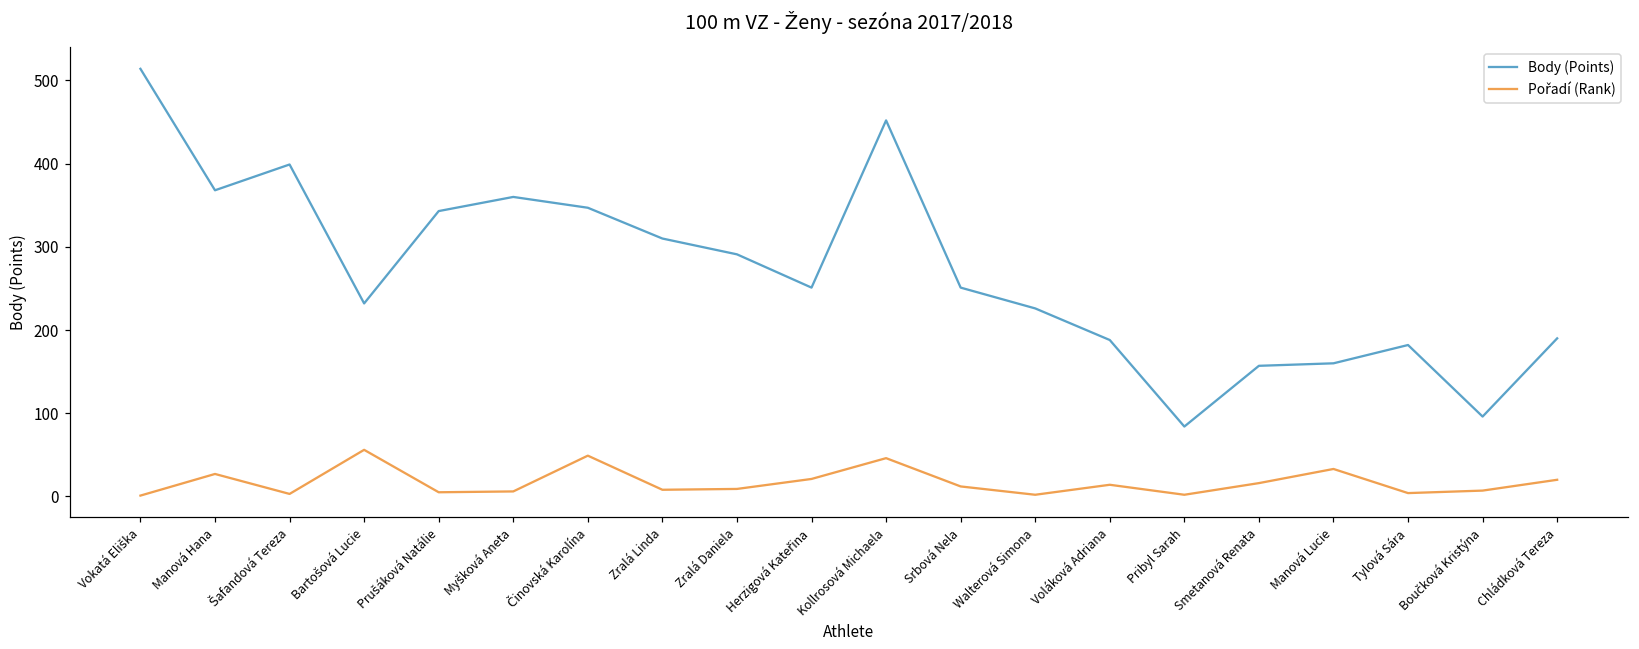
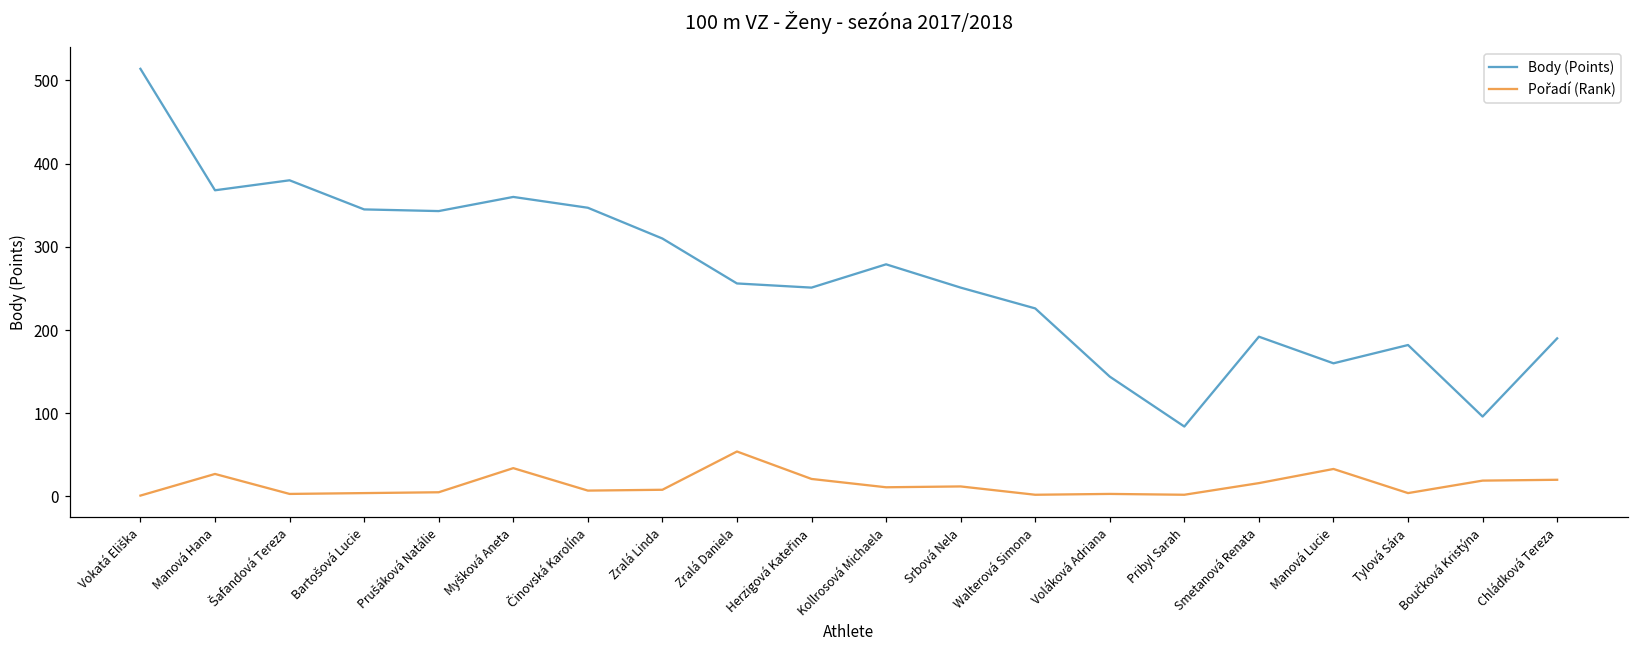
  {
    "Body (Points)": {
      "Vokatá Eliška": 510,
      "Manová Hana": 370,
-     "Šafandová Tereza": 400,
-     "Bartošová Lucie": 230,
+     "Šafandová Tereza": 380,
+     "Bartošová Lucie": 350,
      "Prušáková Natálie": 340,
      "Myšková Aneta": 360,
      "Činovská Karolína": 350,
      "Zralá Linda": 310,
-     "Zralá Daniela": 290,
+     "Zralá Daniela": 260,
      "Herzigová Kateřina": 250,
-     "Kollrosová Michaela": 450,
+     "Kollrosová Michaela": 280,
      "Srbová Nela": 250,
      "Walterová Simona": 230,
-     "Voláková Adriana": 190,
+     "Voláková Adriana": 140,
      "Pribyl Sarah": 80,
-     "Smetanová Renata": 160,
+     "Smetanová Renata": 190,
      "Manová Lucie": 160,
      "Tylová Sára": 180,
      "Boučková Kristýna": 100,
      "Chládková Tereza": 190
    },
    "Pořadí (Rank)": {
      "Vokatá Eliška": 0,
      "Manová Hana": 30,
      "Šafandová Tereza": 0,
-     "Bartošová Lucie": 60,
+     "Bartošová Lucie": 0,
      "Prušáková Natálie": 10,
-     "Myšková Aneta": 10,
-     "Činovská Karolína": 50,
+     "Myšková Aneta": 30,
+     "Činovská Karolína": 10,
      "Zralá Linda": 10,
-     "Zralá Daniela": 10,
+     "Zralá Daniela": 50,
      "Herzigová Kateřina": 20,
-     "Kollrosová Michaela": 50,
+     "Kollrosová Michaela": 10,
      "Srbová Nela": 10,
      "Walterová Simona": 0,
-     "Voláková Adriana": 10,
+     "Voláková Adriana": 0,
      "Pribyl Sarah": 0,
      "Smetanová Renata": 20,
      "Manová Lucie": 30,
      "Tylová Sára": 0,
-     "Boučková Kristýna": 10,
+     "Boučková Kristýna": 20,
      "Chládková Tereza": 20
    }
  }
